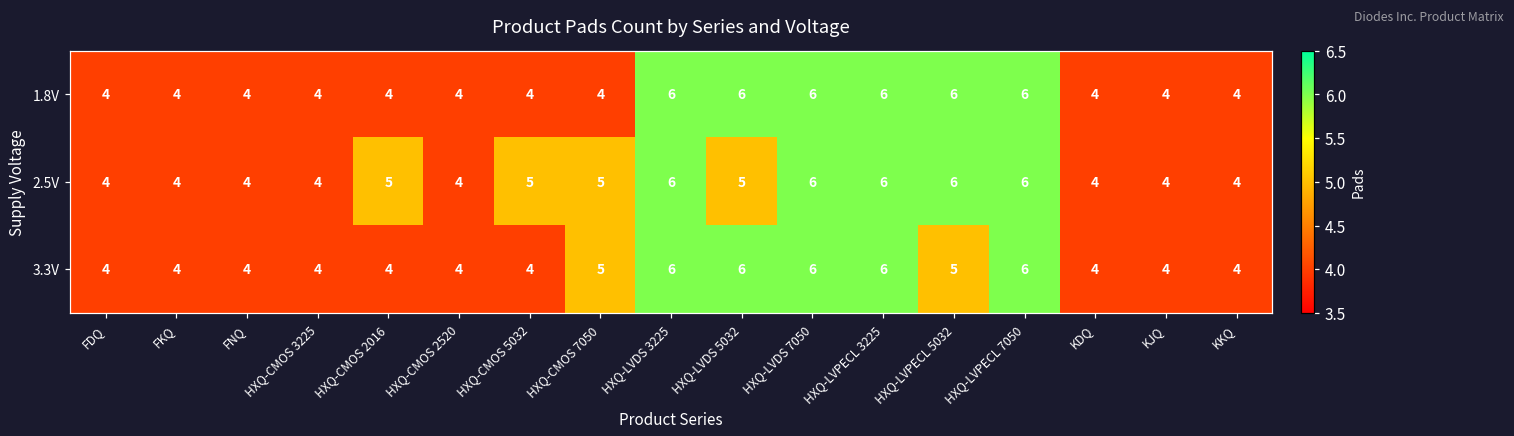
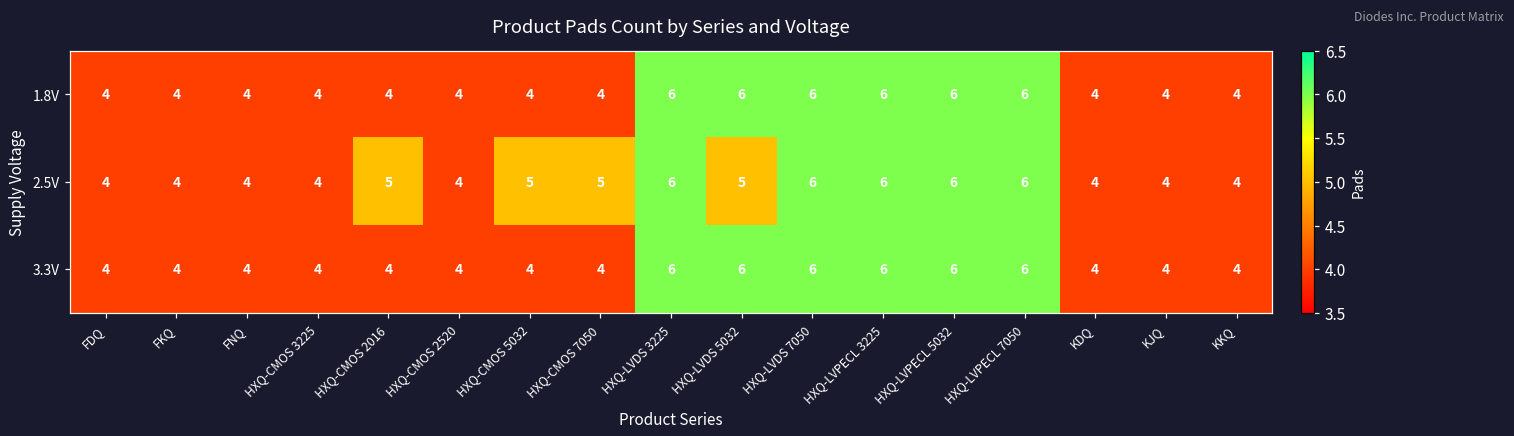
  {
    "1.8V": {
      "FDQ": 4,
      "FKQ": 4,
      "FNQ": 4,
      "HXQ-CMOS 3225": 4,
      "HXQ-CMOS 2016": 4,
      "HXQ-CMOS 2520": 4,
      "HXQ-CMOS 5032": 4,
      "HXQ-CMOS 7050": 4,
      "HXQ-LVDS 3225": 6,
      "HXQ-LVDS 5032": 6,
      "HXQ-LVDS 7050": 6,
      "HXQ-LVPECL 3225": 6,
      "HXQ-LVPECL 5032": 6,
      "HXQ-LVPECL 7050": 6,
      "KDQ": 4,
      "KJQ": 4,
      "KKQ": 4
    },
    "2.5V": {
      "FDQ": 4,
      "FKQ": 4,
      "FNQ": 4,
      "HXQ-CMOS 3225": 4,
      "HXQ-CMOS 2016": 5,
      "HXQ-CMOS 2520": 4,
      "HXQ-CMOS 5032": 5,
      "HXQ-CMOS 7050": 5,
      "HXQ-LVDS 3225": 6,
      "HXQ-LVDS 5032": 5,
      "HXQ-LVDS 7050": 6,
      "HXQ-LVPECL 3225": 6,
      "HXQ-LVPECL 5032": 6,
      "HXQ-LVPECL 7050": 6,
      "KDQ": 4,
      "KJQ": 4,
      "KKQ": 4
    },
    "3.3V": {
      "FDQ": 4,
      "FKQ": 4,
      "FNQ": 4,
      "HXQ-CMOS 3225": 4,
      "HXQ-CMOS 2016": 4,
      "HXQ-CMOS 2520": 4,
      "HXQ-CMOS 5032": 4,
-     "HXQ-CMOS 7050": 5,
+     "HXQ-CMOS 7050": 4,
      "HXQ-LVDS 3225": 6,
      "HXQ-LVDS 5032": 6,
      "HXQ-LVDS 7050": 6,
      "HXQ-LVPECL 3225": 6,
-     "HXQ-LVPECL 5032": 5,
+     "HXQ-LVPECL 5032": 6,
      "HXQ-LVPECL 7050": 6,
      "KDQ": 4,
      "KJQ": 4,
      "KKQ": 4
    }
  }
